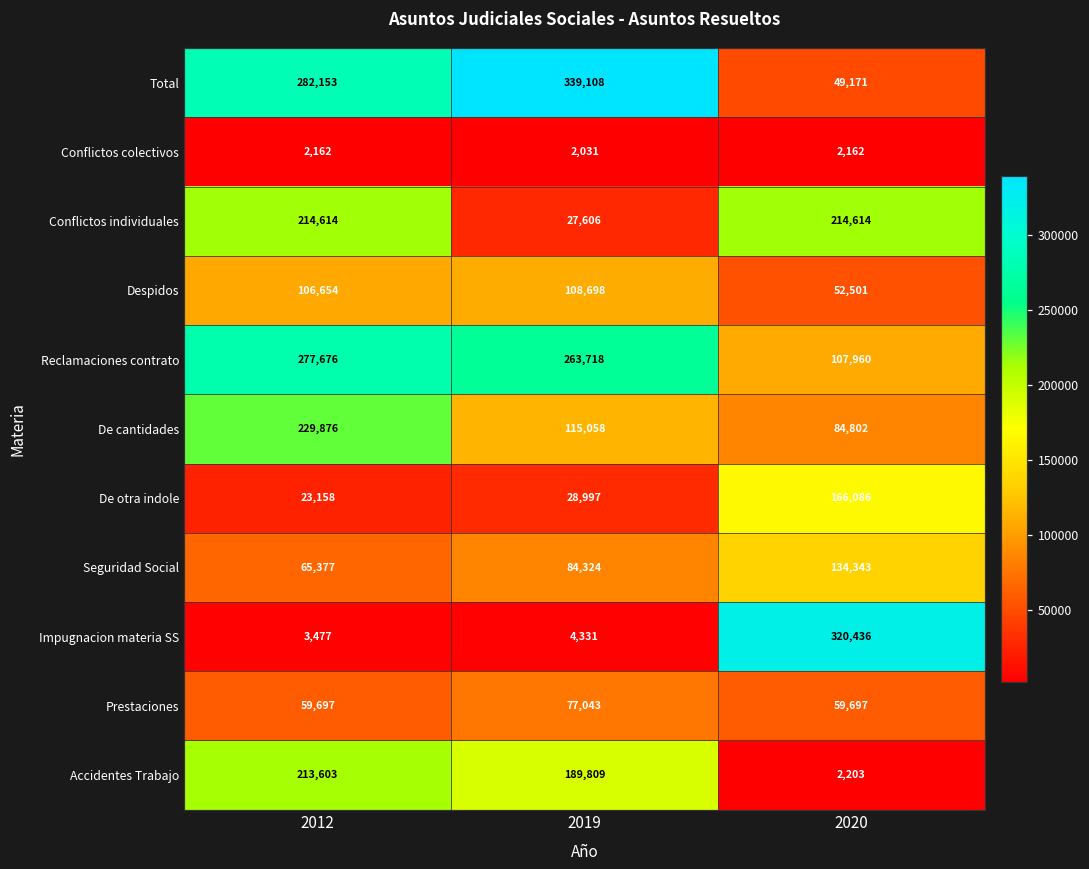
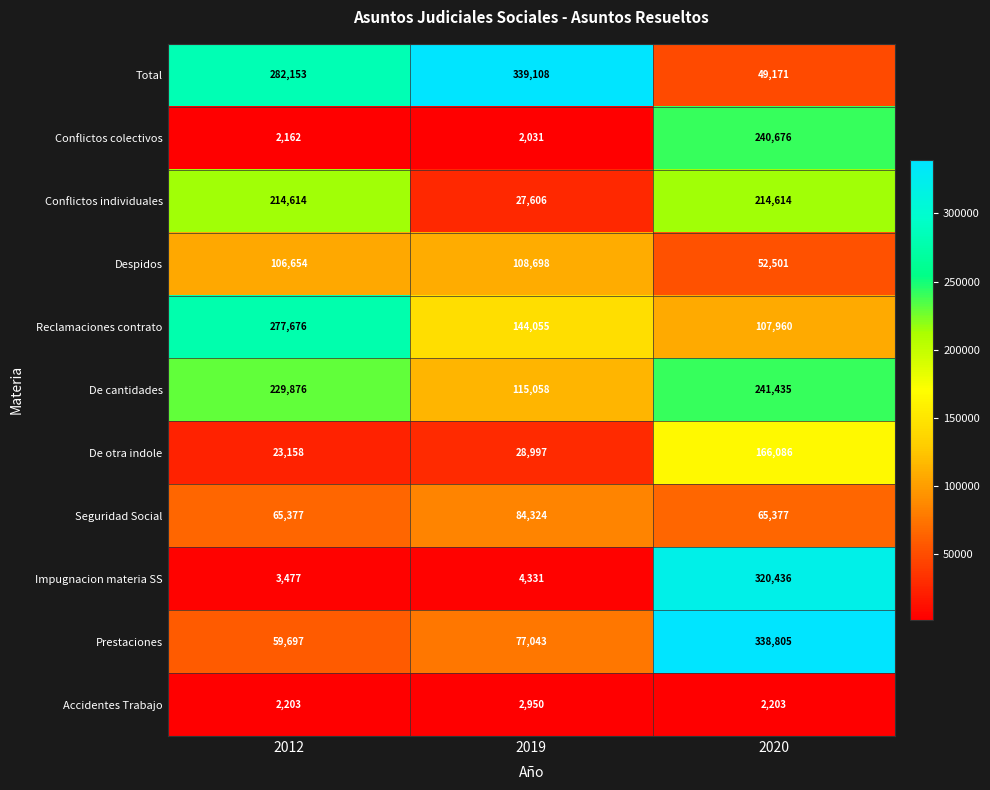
  {
    "Total": {
      "2012": "282,153",
      "2019": "339,108",
      "2020": "49,171"
    },
    "Conflictos colectivos": {
      "2012": "2,162",
      "2019": "2,031",
-     "2020": "2,162"
+     "2020": "240,676"
    },
    "Conflictos individuales": {
      "2012": "214,614",
      "2019": "27,606",
      "2020": "214,614"
    },
    "Despidos": {
      "2012": "106,654",
      "2019": "108,698",
      "2020": "52,501"
    },
    "Reclamaciones contrato": {
      "2012": "277,676",
-     "2019": "263,718",
+     "2019": "144,055",
      "2020": "107,960"
    },
    "De cantidades": {
      "2012": "229,876",
      "2019": "115,058",
-     "2020": "84,802"
+     "2020": "241,435"
    },
    "De otra indole": {
      "2012": "23,158",
      "2019": "28,997",
      "2020": "166,086"
    },
    "Seguridad Social": {
      "2012": "65,377",
      "2019": "84,324",
-     "2020": "134,343"
+     "2020": "65,377"
    },
    "Impugnacion materia SS": {
      "2012": "3,477",
      "2019": "4,331",
      "2020": "320,436"
    },
    "Prestaciones": {
      "2012": "59,697",
      "2019": "77,043",
-     "2020": "59,697"
+     "2020": "338,805"
    },
    "Accidentes Trabajo": {
-     "2012": "213,603",
-     "2019": "189,809",
+     "2012": "2,203",
+     "2019": "2,950",
      "2020": "2,203"
    }
  }
